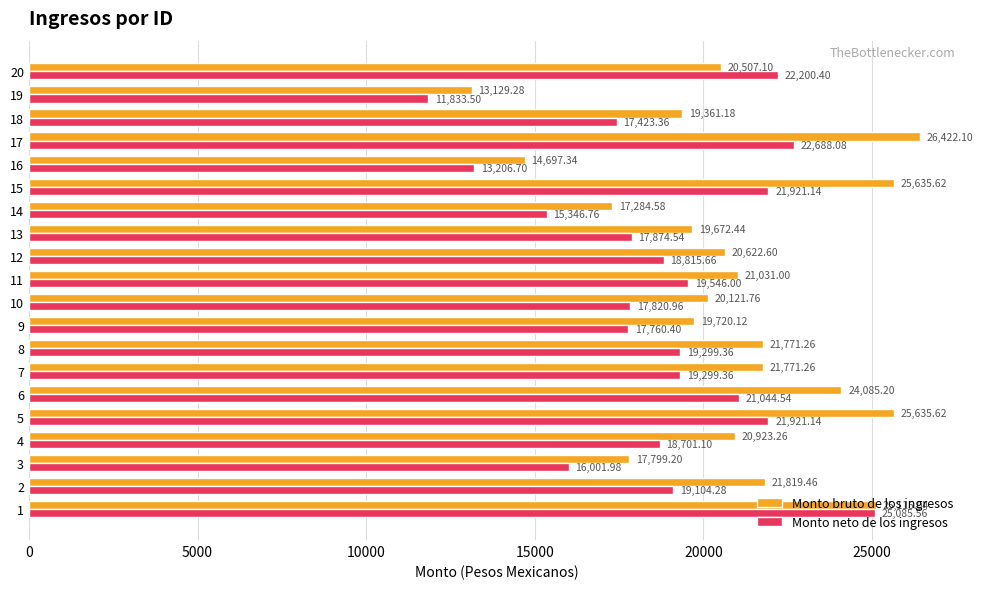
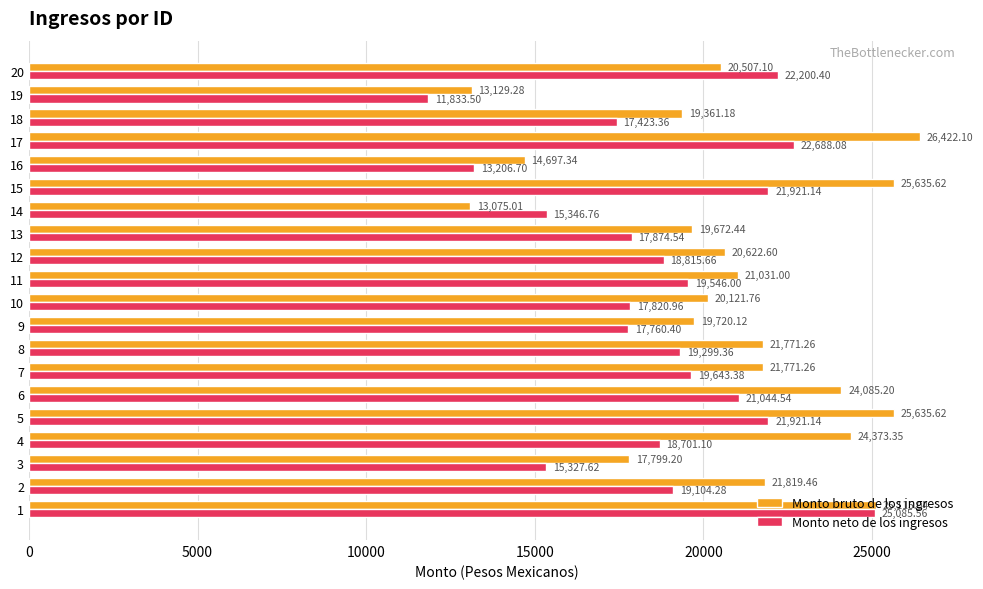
  {
    "Monto bruto de los ingresos": {
      "20": "20,507.10",
      "19": "13,129.28",
      "18": "19,361.18",
      "17": "26,422.10",
      "16": "14,697.34",
      "15": "25,635.62",
-     "14": "17,284.58",
+     "14": "13,075.01",
      "13": "19,672.44",
      "12": "20,622.60",
      "11": "21,031.00",
      "10": "20,121.76",
      "9": "19,720.12",
      "8": "21,771.26",
      "7": "21,771.26",
      "6": "24,085.20",
      "5": "25,635.62",
-     "4": "20,923.26",
+     "4": "24,373.35",
      "3": "17,799.20",
      "2": "21,819.46"
    },
    "Monto neto de los ingresos": {
      "20": "22,200.40",
      "19": "11,833.50",
      "18": "17,423.36",
      "17": "22,688.08",
      "16": "13,206.70",
      "15": "21,921.14",
      "14": "15,346.76",
      "13": "17,874.54",
      "12": "18,815.66",
      "11": "19,546.00",
      "10": "17,820.96",
      "9": "17,760.40",
      "8": "19,299.36",
-     "7": "19,299.36",
+     "7": "19,643.38",
      "6": "21,044.54",
      "5": "21,921.14",
      "4": "18,701.10",
-     "3": "16,001.98",
+     "3": "15,327.62",
      "2": "19,104.28"
    }
  }
